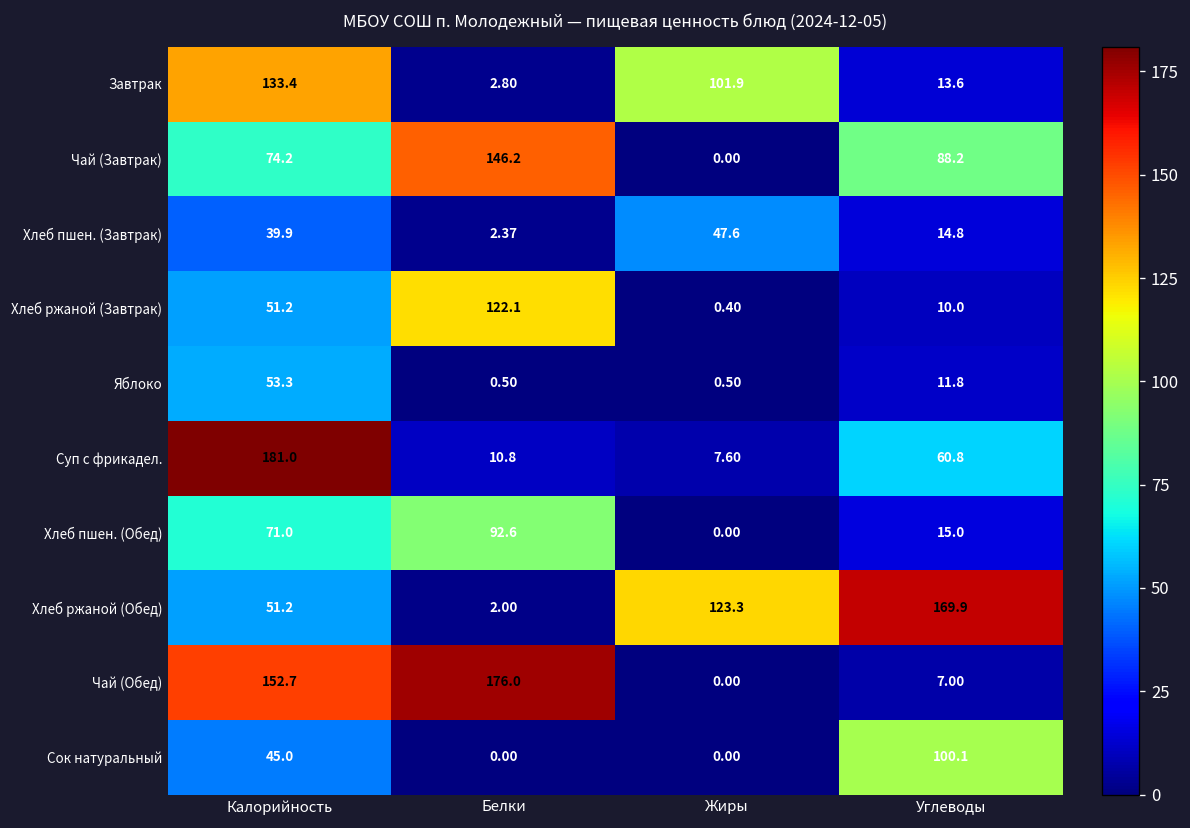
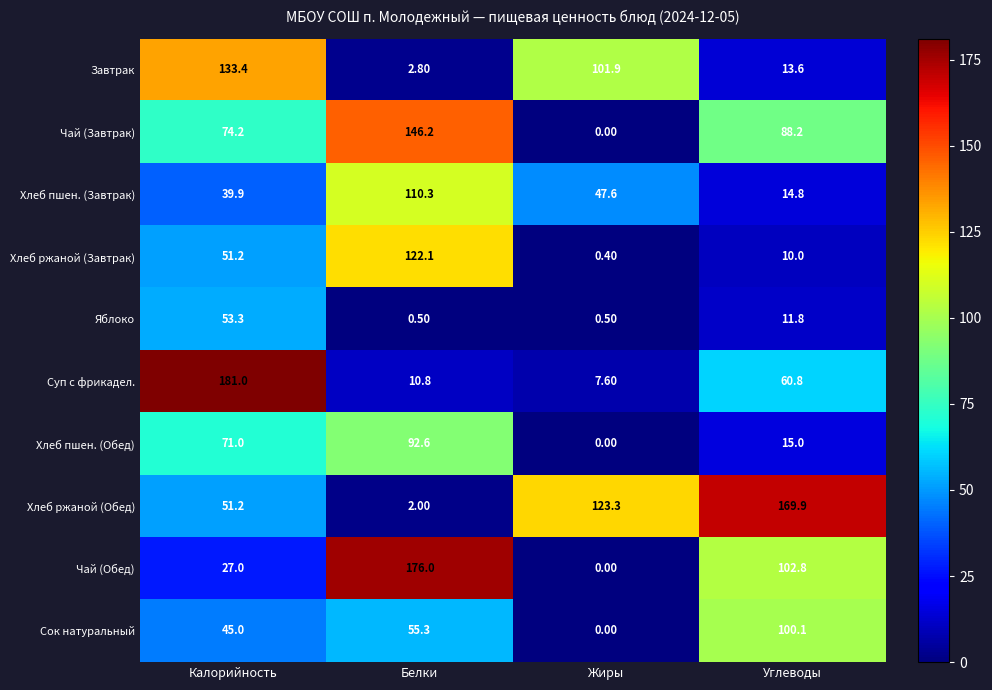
  {
    "Завтрак": {
      "Калорийность": 133.4,
      "Белки": 2.80,
      "Жиры": 101.9,
      "Углеводы": 13.6
    },
    "Чай (Завтрак)": {
      "Калорийность": 74.2,
      "Белки": 146.2,
      "Жиры": 0.00,
      "Углеводы": 88.2
    },
    "Хлеб пшен. (Завтрак)": {
      "Калорийность": 39.9,
-     "Белки": 2.37,
+     "Белки": 110.3,
      "Жиры": 47.6,
      "Углеводы": 14.8
    },
    "Хлеб ржаной (Завтрак)": {
      "Калорийность": 51.2,
      "Белки": 122.1,
      "Жиры": 0.40,
      "Углеводы": 10.0
    },
    "Яблоко": {
      "Калорийность": 53.3,
      "Белки": 0.50,
      "Жиры": 0.50,
      "Углеводы": 11.8
    },
    "Суп с фрикадел.": {
      "Калорийность": 181.0,
      "Белки": 10.8,
      "Жиры": 7.60,
      "Углеводы": 60.8
    },
    "Хлеб пшен. (Обед)": {
      "Калорийность": 71.0,
      "Белки": 92.6,
      "Жиры": 0.00,
      "Углеводы": 15.0
    },
    "Хлеб ржаной (Обед)": {
      "Калорийность": 51.2,
      "Белки": 2.00,
      "Жиры": 123.3,
      "Углеводы": 169.9
    },
    "Чай (Обед)": {
-     "Калорийность": 152.7,
+     "Калорийность": 27.0,
      "Белки": 176.0,
      "Жиры": 0.00,
-     "Углеводы": 7.00
+     "Углеводы": 102.8
    },
    "Сок натуральный": {
      "Калорийность": 45.0,
-     "Белки": 0.00,
+     "Белки": 55.3,
      "Жиры": 0.00,
      "Углеводы": 100.1
    }
  }
